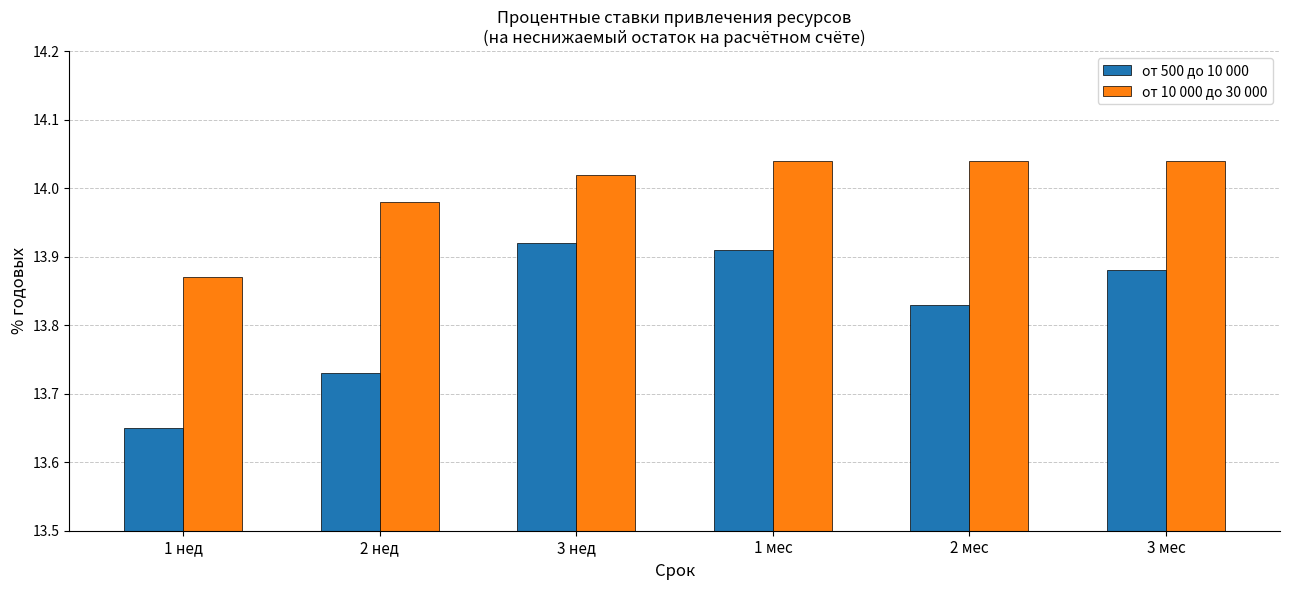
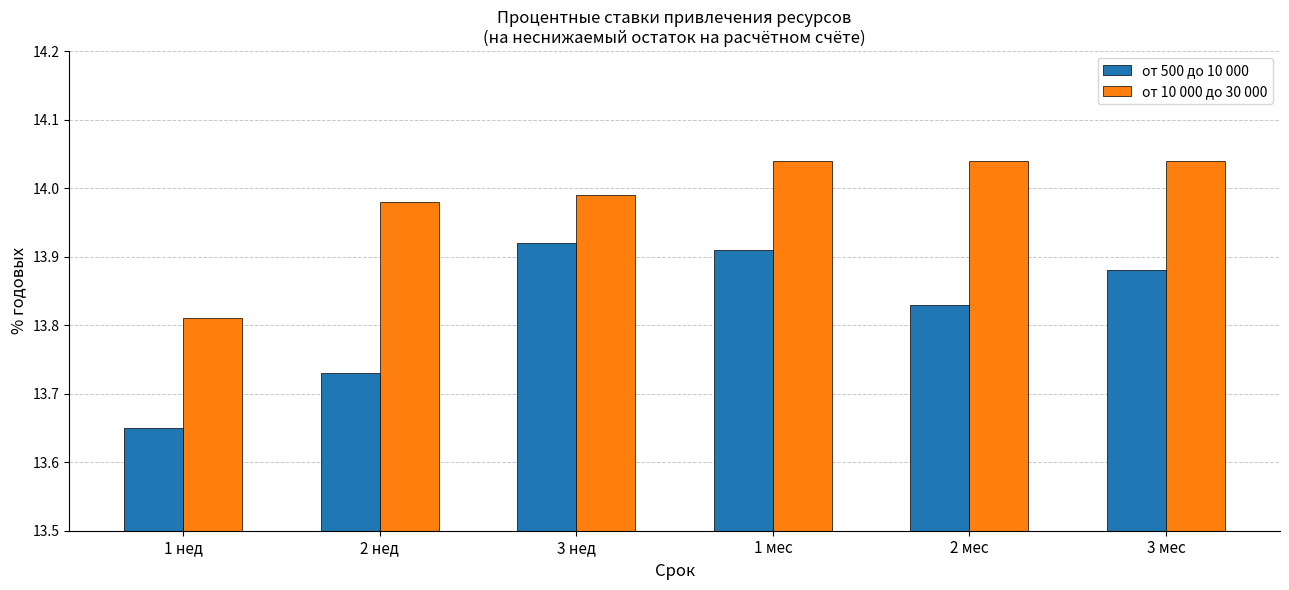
  {
    "от 500 до 10 000": {
      "1 нед": 13.65,
      "2 нед": 13.73,
      "3 нед": 13.92,
      "1 мес": 13.91,
      "2 мес": 13.83,
      "3 мес": 13.88
    },
    "от 10 000 до 30 000": {
-     "1 нед": 13.87,
+     "1 нед": 13.81,
      "2 нед": 13.98,
-     "3 нед": 14.02,
+     "3 нед": 13.99,
      "1 мес": 14.04,
      "2 мес": 14.04,
      "3 мес": 14.04
    }
  }
